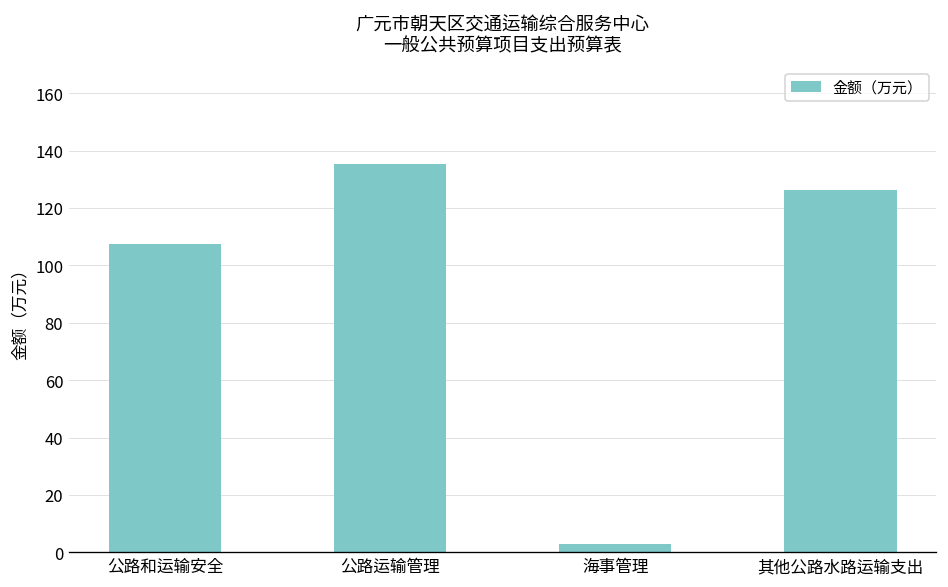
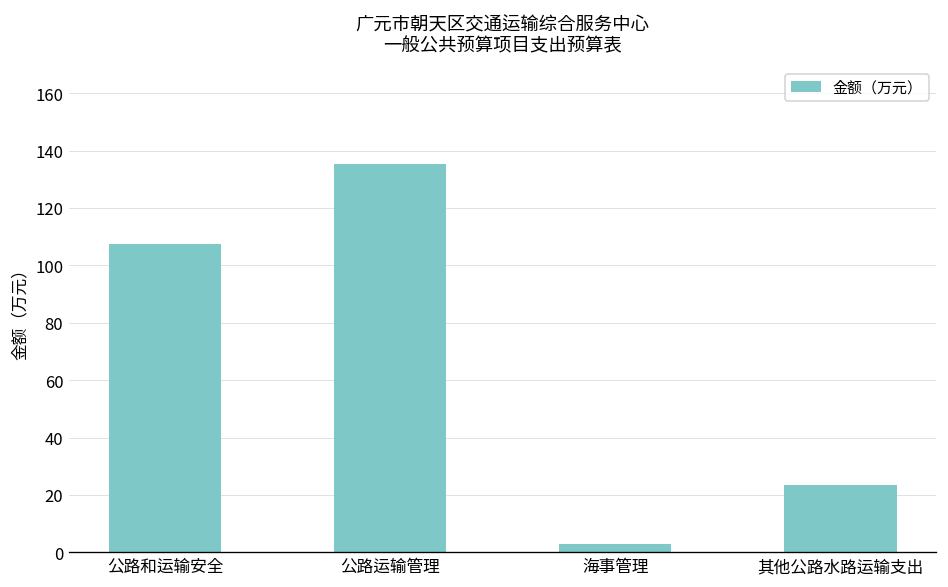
  {
    "公路和运输安全": 107,
    "公路运输管理": 135,
    "海事管理": 3,
-   "其他公路水路运输支出": 126
+   "其他公路水路运输支出": 23
  }
